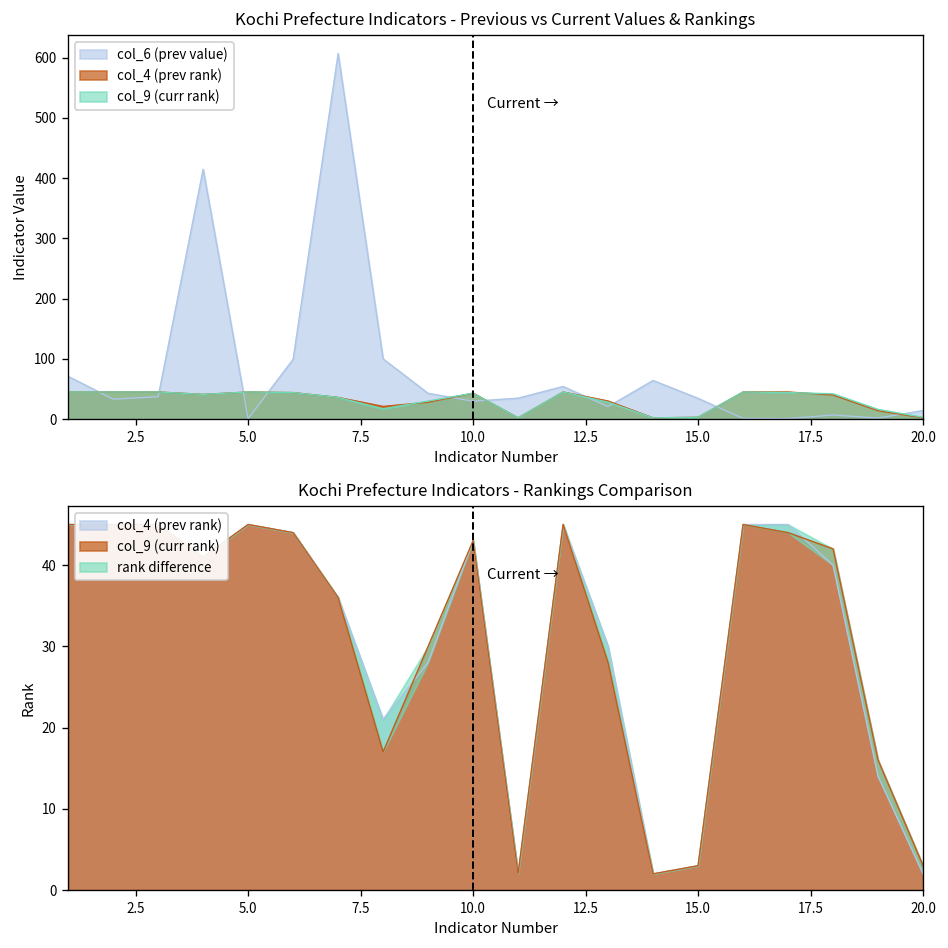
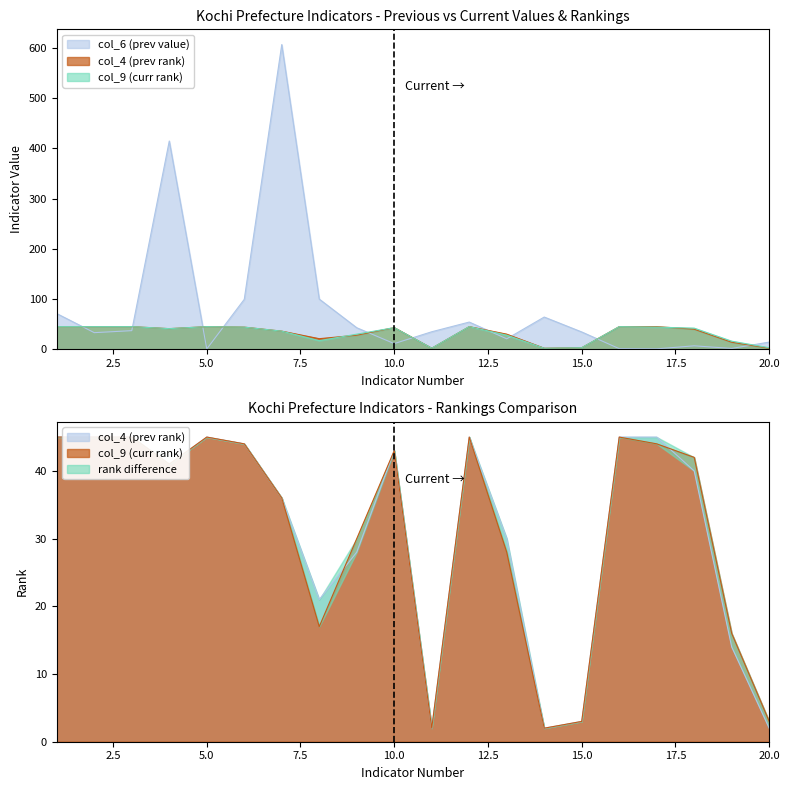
  {
    "Kochi Prefecture Indicators - Previous vs Current Values & Rankings": {
      "col_6 (prev value)": {
        "5.0": 0,
-       "10.0": 30,
+       "10.0": 10,
        "15.0": 30,
        "20.0": 10
      }
    },
    "Kochi Prefecture Indicators - Rankings Comparison": {
      "col_4 (prev rank)": {
        "20.0": 2
      }
    }
  }
